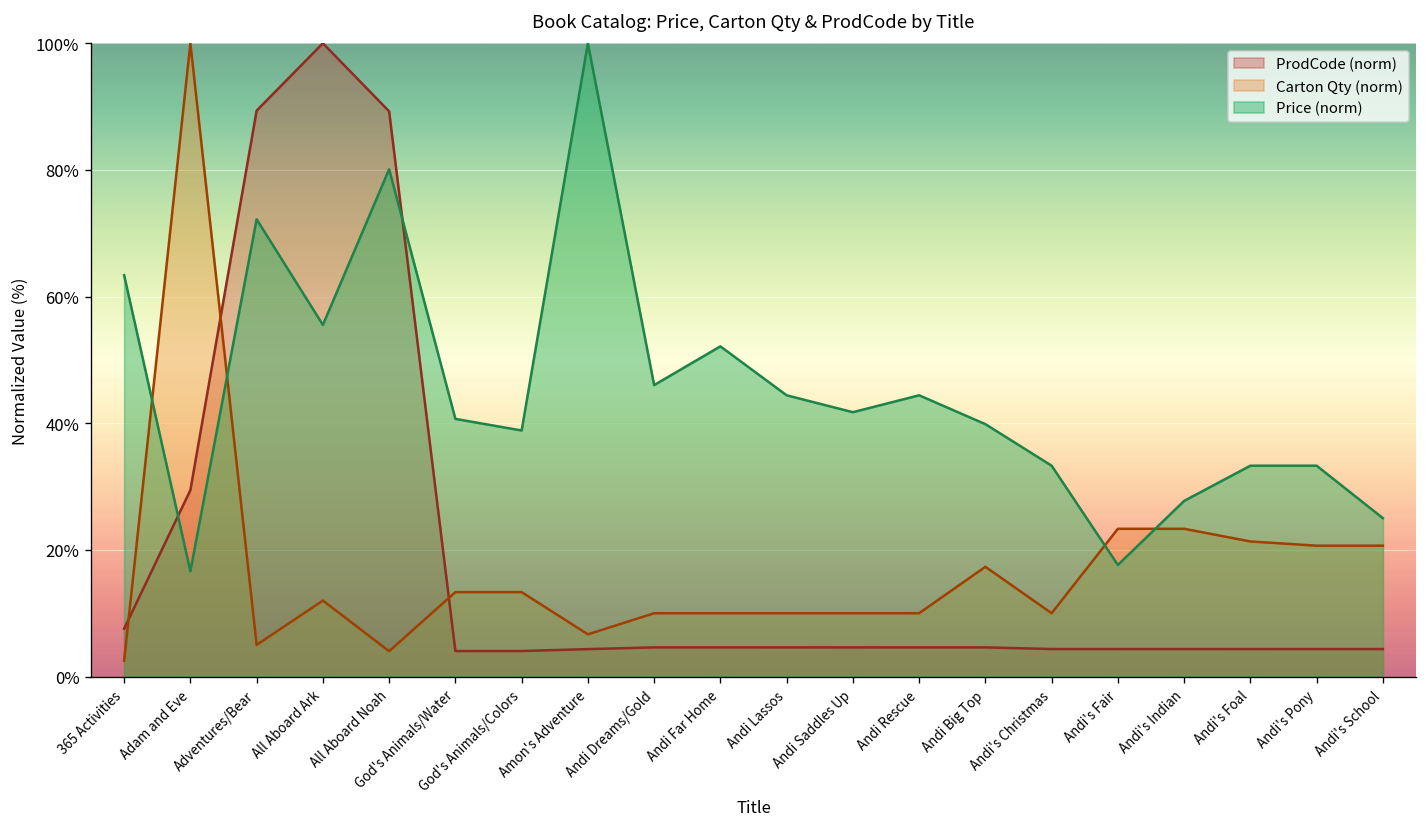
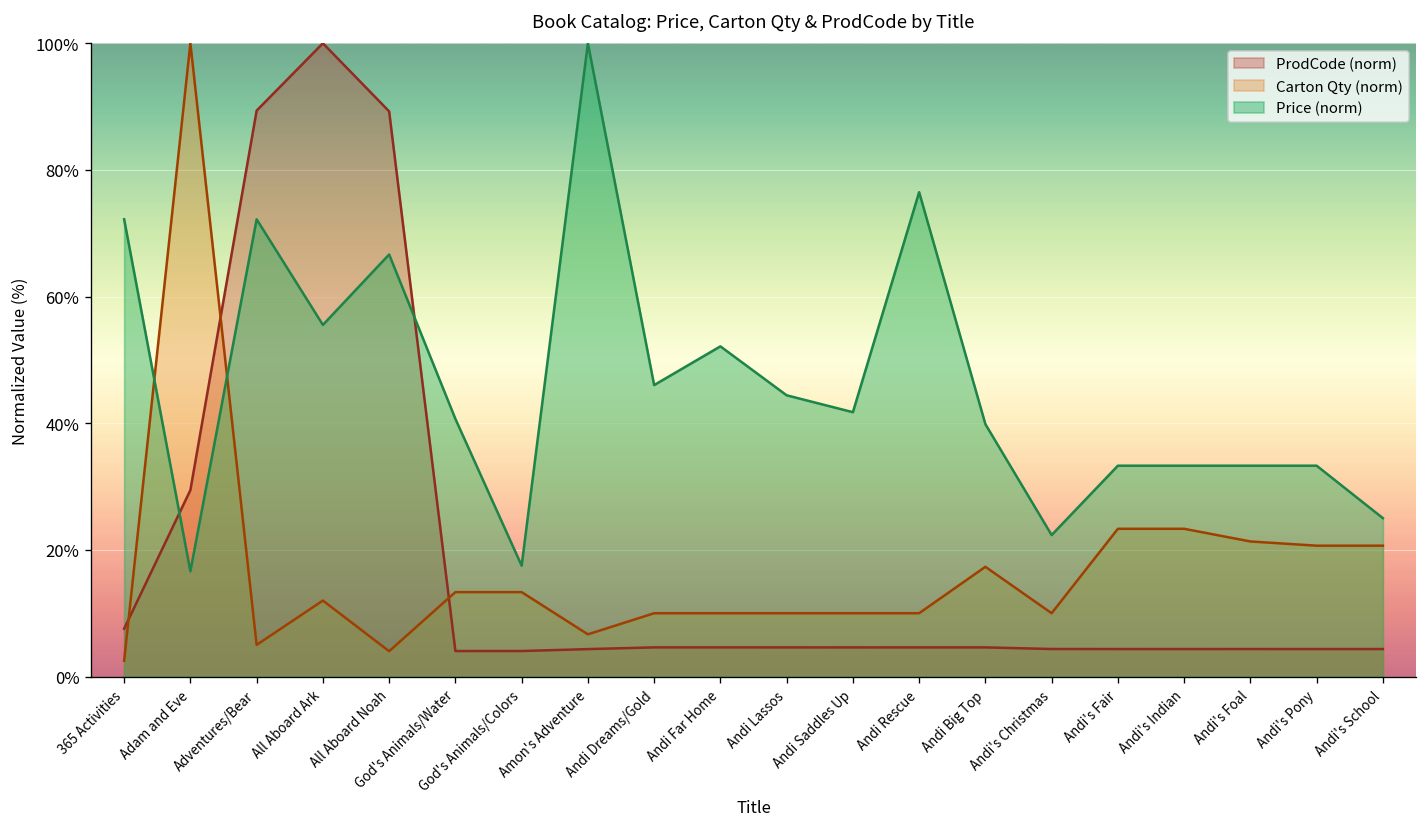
  {
    "Price (norm)": {
-     "365 Activities": "63%",
+     "365 Activities": "72%",
      "Adam and Eve": "17%",
      "Adventures/Bear": "72%",
      "All Aboard Ark": "56%",
-     "All Aboard Noah": "80%",
+     "All Aboard Noah": "67%",
      "God's Animals/Water": "41%",
-     "God's Animals/Colors": "39%",
+     "God's Animals/Colors": "18%",
      "Amon's Adventure": "100%",
      "Andi Dreams/Gold": "46%",
      "Andi Far Home": "52%",
      "Andi Lassos": "44%",
      "Andi Saddles Up": "42%",
-     "Andi Rescue": "44%",
+     "Andi Rescue": "76%",
      "Andi Big Top": "40%",
-     "Andi's Christmas": "33%",
-     "Andi's Fair": "18%",
-     "Andi's Indian": "28%",
+     "Andi's Christmas": "22%",
+     "Andi's Fair": "33%",
+     "Andi's Indian": "33%",
      "Andi's Foal": "33%",
      "Andi's Pony": "33%",
      "Andi's School": "25%"
    }
  }
